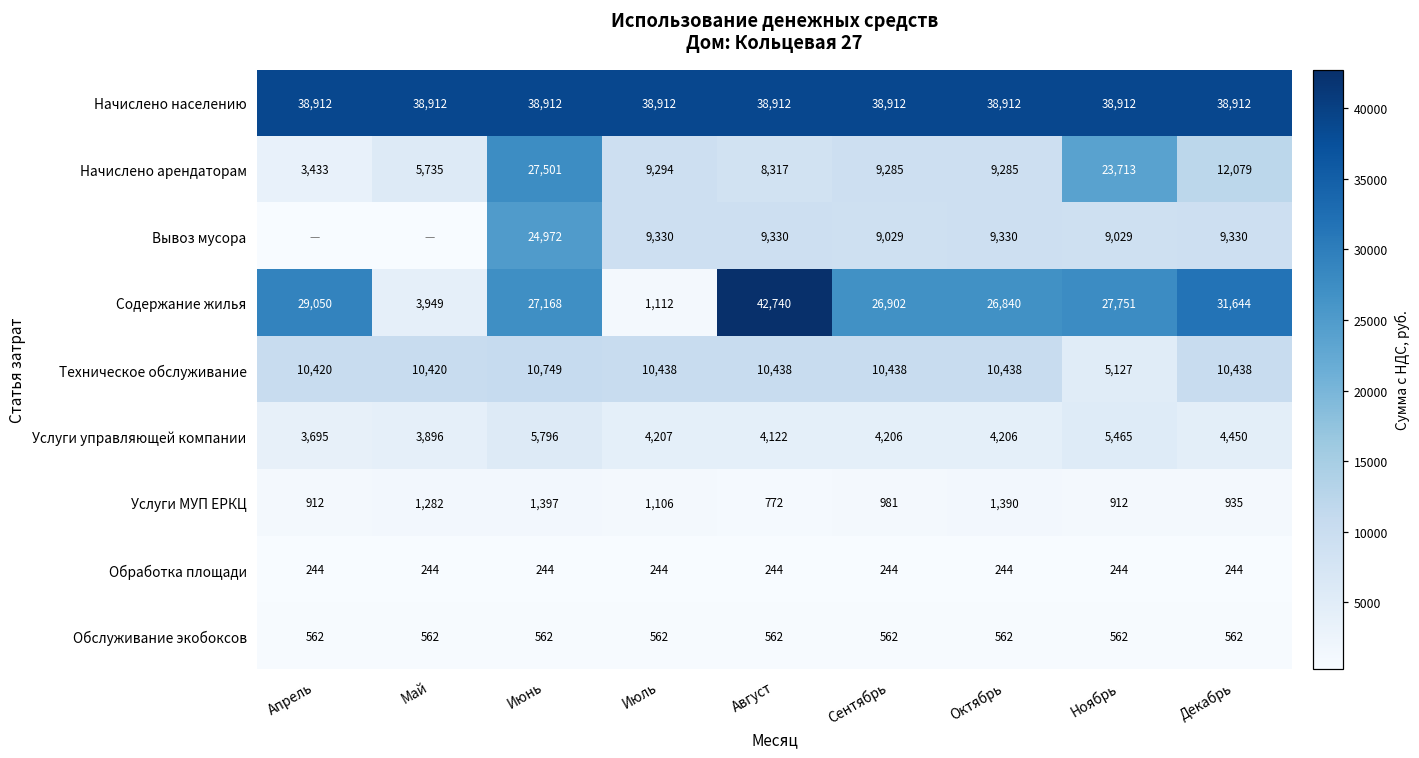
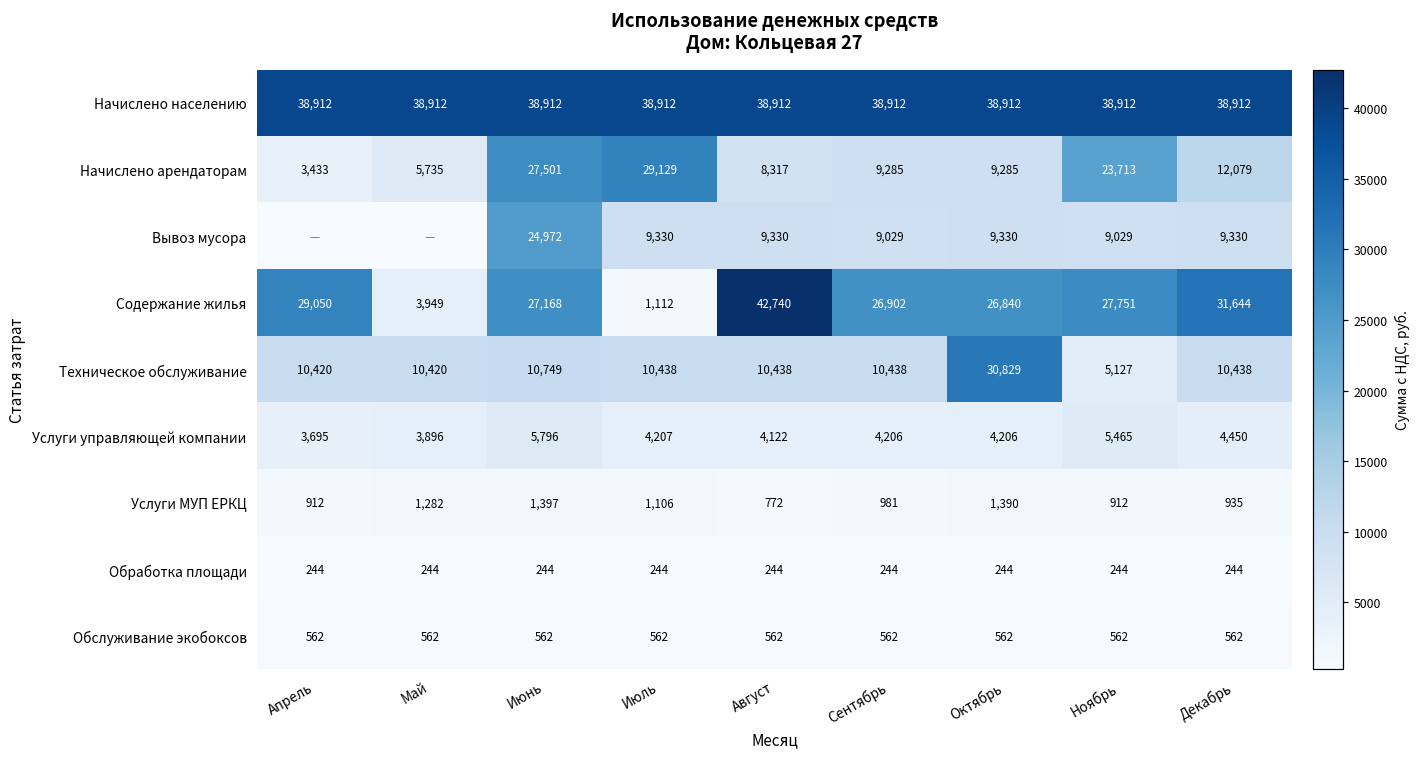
  {
    "Начислено населению": {
      "Апрель": "38,912",
      "Май": "38,912",
      "Июнь": "38,912",
      "Июль": "38,912",
      "Август": "38,912",
      "Сентябрь": "38,912",
      "Октябрь": "38,912",
      "Ноябрь": "38,912",
      "Декабрь": "38,912"
    },
    "Начислено арендаторам": {
      "Апрель": "3,433",
      "Май": "5,735",
      "Июнь": "27,501",
-     "Июль": "9,294",
+     "Июль": "29,129",
      "Август": "8,317",
      "Сентябрь": "9,285",
      "Октябрь": "9,285",
      "Ноябрь": "23,713",
      "Декабрь": "12,079"
    },
    "Вывоз мусора": {
      "Июнь": "24,972",
      "Июль": "9,330",
      "Август": "9,330",
      "Сентябрь": "9,029",
      "Октябрь": "9,330",
      "Ноябрь": "9,029",
      "Декабрь": "9,330"
    },
    "Содержание жилья": {
      "Апрель": "29,050",
      "Май": "3,949",
      "Июнь": "27,168",
      "Июль": "1,112",
      "Август": "42,740",
      "Сентябрь": "26,902",
      "Октябрь": "26,840",
      "Ноябрь": "27,751",
      "Декабрь": "31,644"
    },
    "Техническое обслуживание": {
      "Апрель": "10,420",
      "Май": "10,420",
      "Июнь": "10,749",
      "Июль": "10,438",
      "Август": "10,438",
      "Сентябрь": "10,438",
-     "Октябрь": "10,438",
+     "Октябрь": "30,829",
      "Ноябрь": "5,127",
      "Декабрь": "10,438"
    },
    "Услуги управляющей компании": {
      "Апрель": "3,695",
      "Май": "3,896",
      "Июнь": "5,796",
      "Июль": "4,207",
      "Август": "4,122",
      "Сентябрь": "4,206",
      "Октябрь": "4,206",
      "Ноябрь": "5,465",
      "Декабрь": "4,450"
    },
    "Услуги МУП ЕРКЦ": {
      "Апрель": "912",
      "Май": "1,282",
      "Июнь": "1,397",
      "Июль": "1,106",
      "Август": "772",
      "Сентябрь": "981",
      "Октябрь": "1,390",
      "Ноябрь": "912",
      "Декабрь": "935"
    },
    "Обработка площади": {
      "Апрель": "244",
      "Май": "244",
      "Июнь": "244",
      "Июль": "244",
      "Август": "244",
      "Сентябрь": "244",
      "Октябрь": "244",
      "Ноябрь": "244",
      "Декабрь": "244"
    },
    "Обслуживание экобоксов": {
      "Апрель": "562",
      "Май": "562",
      "Июнь": "562",
      "Июль": "562",
      "Август": "562",
      "Сентябрь": "562",
      "Октябрь": "562",
      "Ноябрь": "562",
      "Декабрь": "562"
    }
  }
